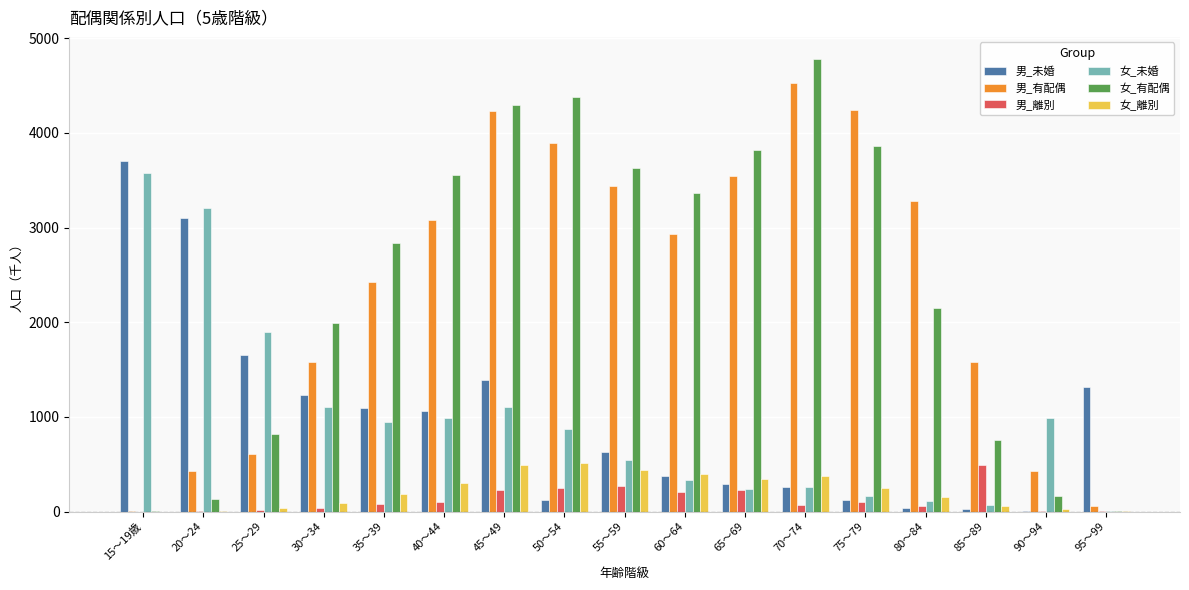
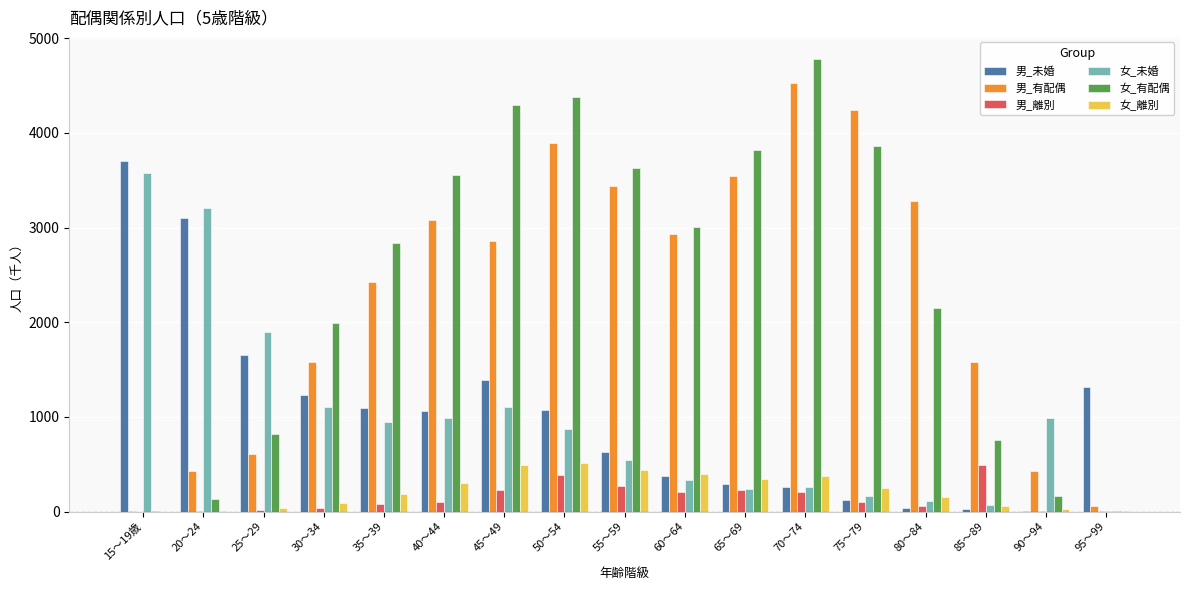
  {
    "男_未婚": {
      "15～19歳": 3700,
      "20～24": 3100,
      "25～29": 1700,
      "30～34": 1200,
      "35～39": 1100,
      "40～44": 1100,
      "45～49": 1400,
-     "50～54": 100,
+     "50～54": 1100,
      "55～59": 600,
      "60～64": 400,
      "65～69": 300,
      "70～74": 300,
      "75～79": 100,
      "80～84": 0,
      "95～99": 1300
    },
    "男_有配偶": {
      "20～24": 400,
      "25～29": 600,
      "30～34": 1600,
      "35～39": 2400,
      "40～44": 3100,
-     "45～49": 4200,
+     "45～49": 2900,
      "50～54": 3900,
      "55～59": 3400,
      "60～64": 2900,
      "65～69": 3500,
      "70～74": 4500,
      "75～79": 4200,
      "80～84": 3300,
      "85～89": 1600,
      "90～94": 400,
      "95～99": 100
    },
    "男_離別": {
      "15～19歳": 0,
      "30～34": 0,
      "35～39": 100,
      "40～44": 100,
      "45～49": 200,
-     "50～54": 200,
+     "50～54": 400,
      "55～59": 300,
      "60～64": 200,
      "65～69": 200,
-     "70～74": 100,
+     "70～74": 200,
      "75～79": 100,
      "80～84": 100,
      "85～89": 500
    },
    "女_未婚": {
      "15～19歳": 3600,
      "20～24": 3200,
      "25～29": 1900,
      "30～34": 1100,
      "35～39": 900,
      "40～44": 1000,
      "45～49": 1100,
      "50～54": 900,
      "55～59": 500,
      "60～64": 300,
      "65～69": 200,
      "70～74": 300,
      "75～79": 200,
      "80～84": 100,
      "85～89": 100,
      "90～94": 1000
    },
    "女_有配偶": {
      "20～24": 100,
      "25～29": 800,
      "30～34": 2000,
      "35～39": 2800,
      "40～44": 3600,
      "45～49": 4300,
      "50～54": 4400,
      "55～59": 3600,
-     "60～64": 3400,
+     "60～64": 3000,
      "65～69": 3800,
      "70～74": 4800,
      "75～79": 3900,
      "80～84": 2100,
      "85～89": 800,
      "90～94": 200
    },
    "女_離別": {
      "15～19歳": 0,
      "25～29": 0,
      "30～34": 100,
      "35～39": 200,
      "40～44": 300,
      "45～49": 500,
      "50～54": 500,
      "55～59": 400,
      "60～64": 400,
      "65～69": 300,
      "70～74": 400,
      "75～79": 300,
      "80～84": 100,
      "85～89": 100,
      "90～94": 0
    }
  }
